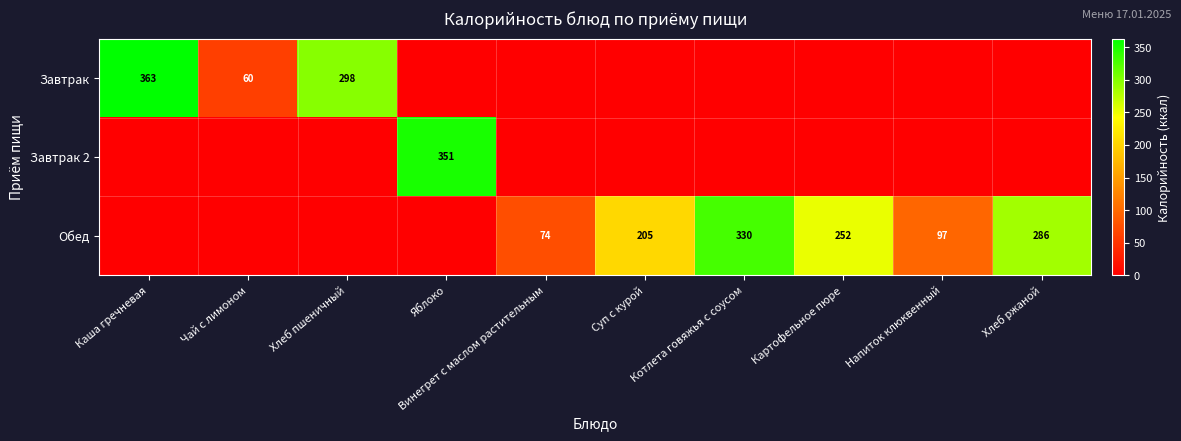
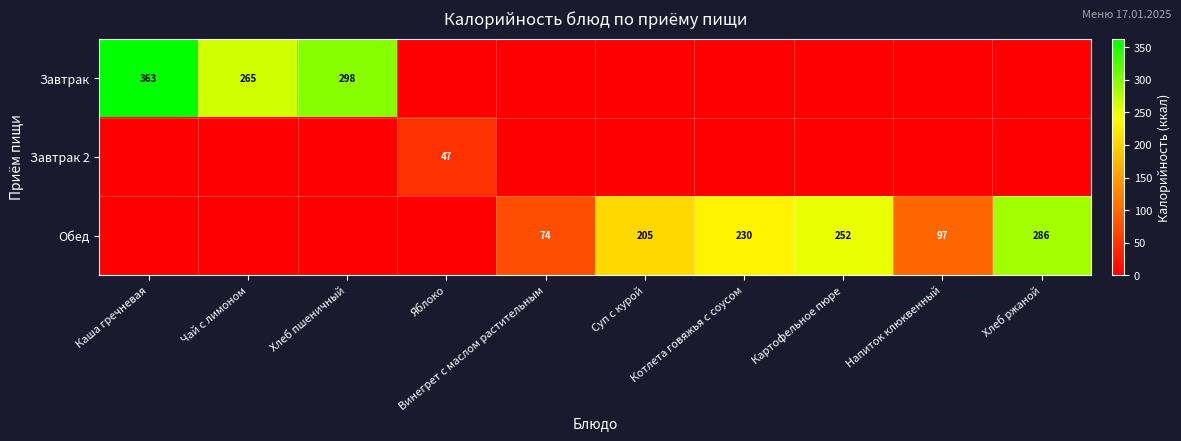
  {
    "Завтрак": {
      "Каша гречневая": 363,
-     "Чай с лимоном": 60,
+     "Чай с лимоном": 265,
      "Хлеб пшеничный": 298
    },
    "Завтрак 2": {
-     "Яблоко": 351
+     "Яблоко": 47
    },
    "Обед": {
      "Винегрет с маслом растительным": 74,
      "Суп с курой": 205,
-     "Котлета говяжья с соусом": 330,
+     "Котлета говяжья с соусом": 230,
      "Картофельное пюре": 252,
      "Напиток клюквенный": 97,
      "Хлеб ржаной": 286
    }
  }
